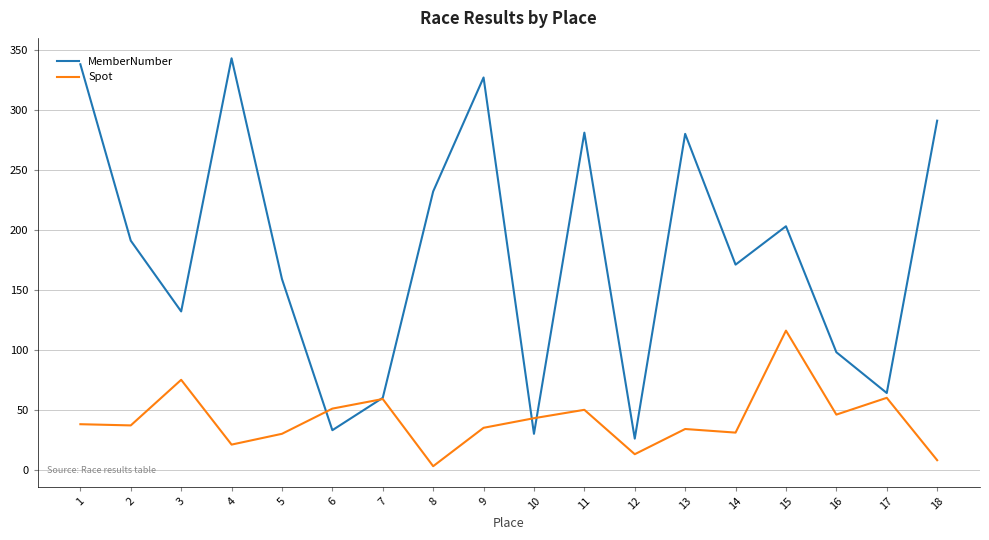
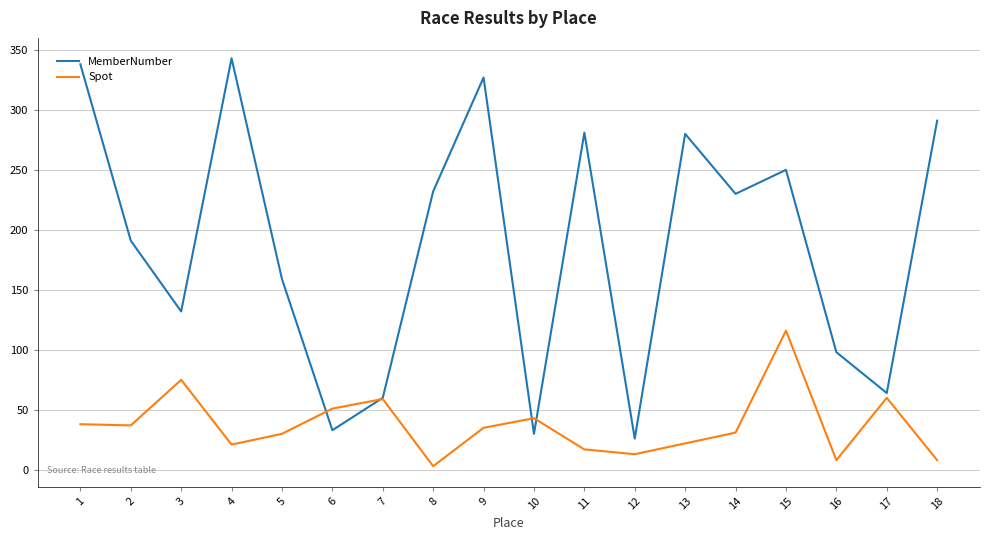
  {
    "MemberNumber": {
      "1": 338,
      "2": 191,
      "3": 132,
      "4": 343,
      "5": 159,
      "6": 33,
      "8": 232,
      "9": 327,
      "10": 30,
      "11": 281,
      "12": 26,
      "13": 280,
-     "14": 171,
-     "15": 203,
+     "14": 230,
+     "15": 250,
      "16": 98,
      "17": 64,
      "18": 291
    },
    "Spot": {
      "1": 38,
      "2": 37,
      "3": 75,
      "4": 21,
      "5": 30,
      "6": 51,
      "8": 3,
      "9": 35,
      "10": 43,
-     "11": 50,
+     "11": 17,
      "12": 13,
-     "13": 34,
+     "13": 22,
      "14": 31,
      "15": 116,
-     "16": 46,
+     "16": 8,
      "17": 60,
      "18": 8
    }
  }
